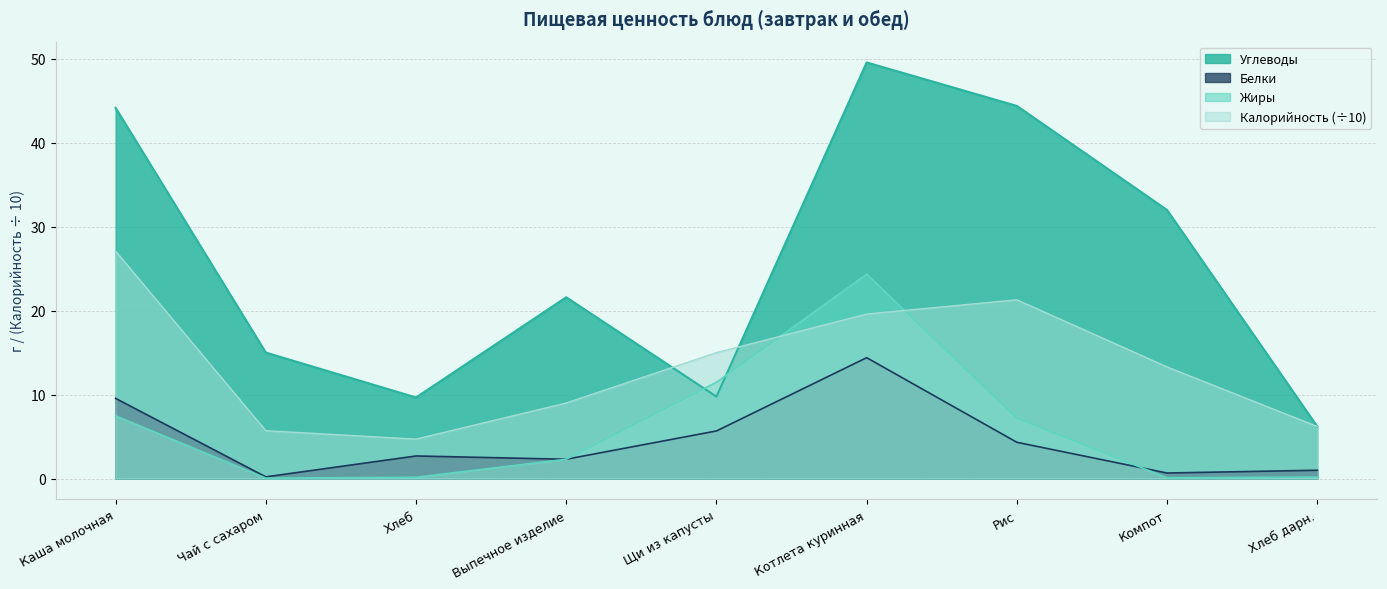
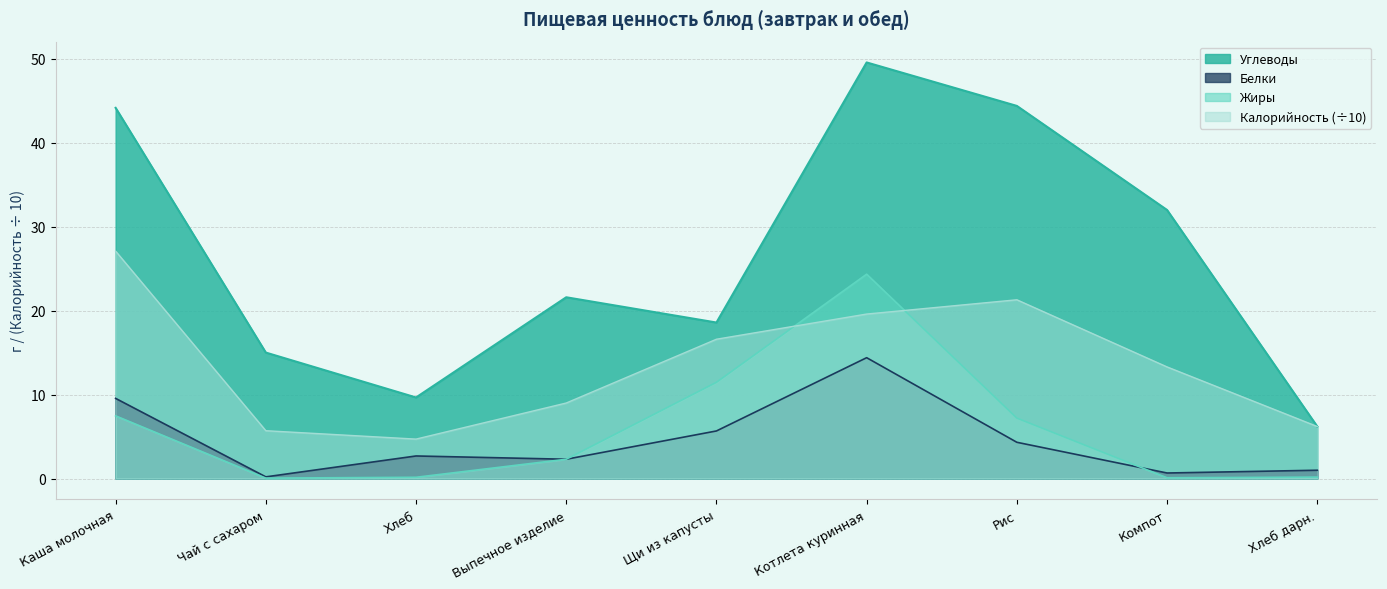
  {
    "Углеводы": {
      "Каша молочная": 44,
      "Чай с сахаром": 15,
      "Хлеб": 10,
      "Выпечное изделие": 22,
-     "Щи из капусты": 10,
+     "Щи из капусты": 19,
      "Котлета куринная": 50,
      "Рис": 44,
      "Компот": 32
    },
    "Белки": {
      "Каша молочная": 10,
      "Хлеб": 3,
      "Щи из капусты": 6,
      "Котлета куринная": 14,
      "Рис": 4,
      "Компот": 1,
      "Хлеб дарн.": 1
    },
    "Жиры": {
      "Каша молочная": 7,
      "Хлеб": 0,
      "Щи из капусты": 11,
      "Котлета куринная": 24,
      "Рис": 7,
      "Компот": 0,
      "Хлеб дарн.": 0
    },
    "Калорийность (÷10)": {
      "Каша молочная": 27,
      "Чай с сахаром": 6,
      "Хлеб": 5,
      "Выпечное изделие": 9,
-     "Щи из капусты": 15,
+     "Щи из капусты": 17,
      "Котлета куринная": 20,
      "Рис": 21,
      "Компот": 13
    }
  }
